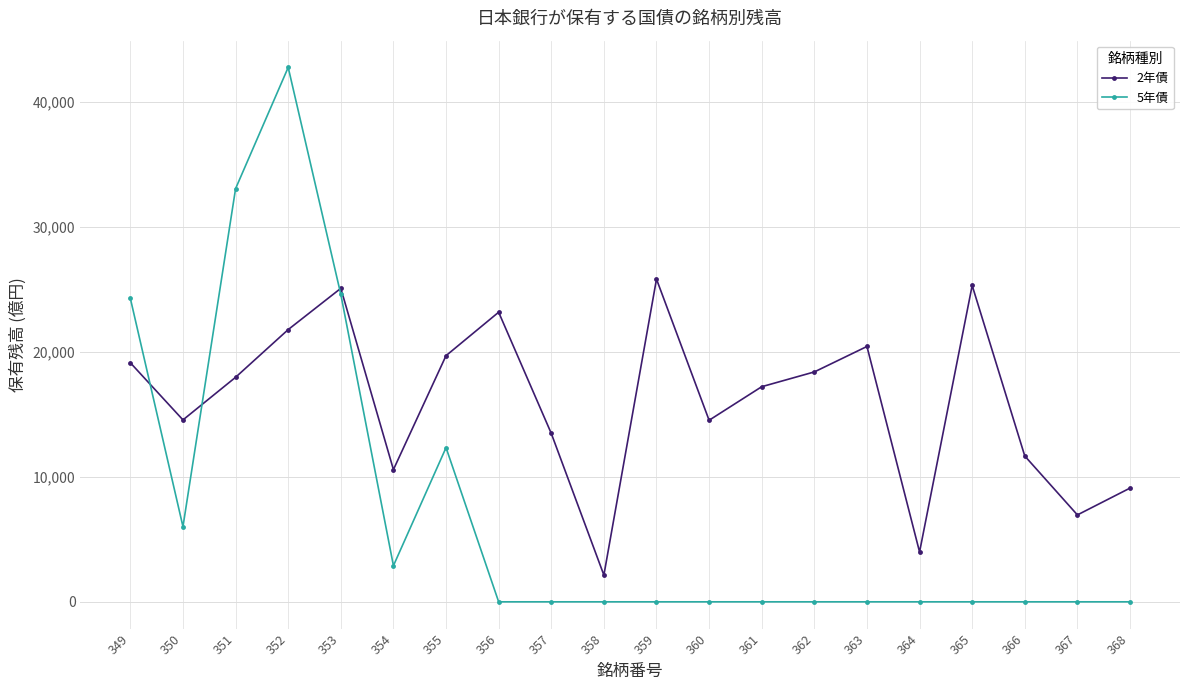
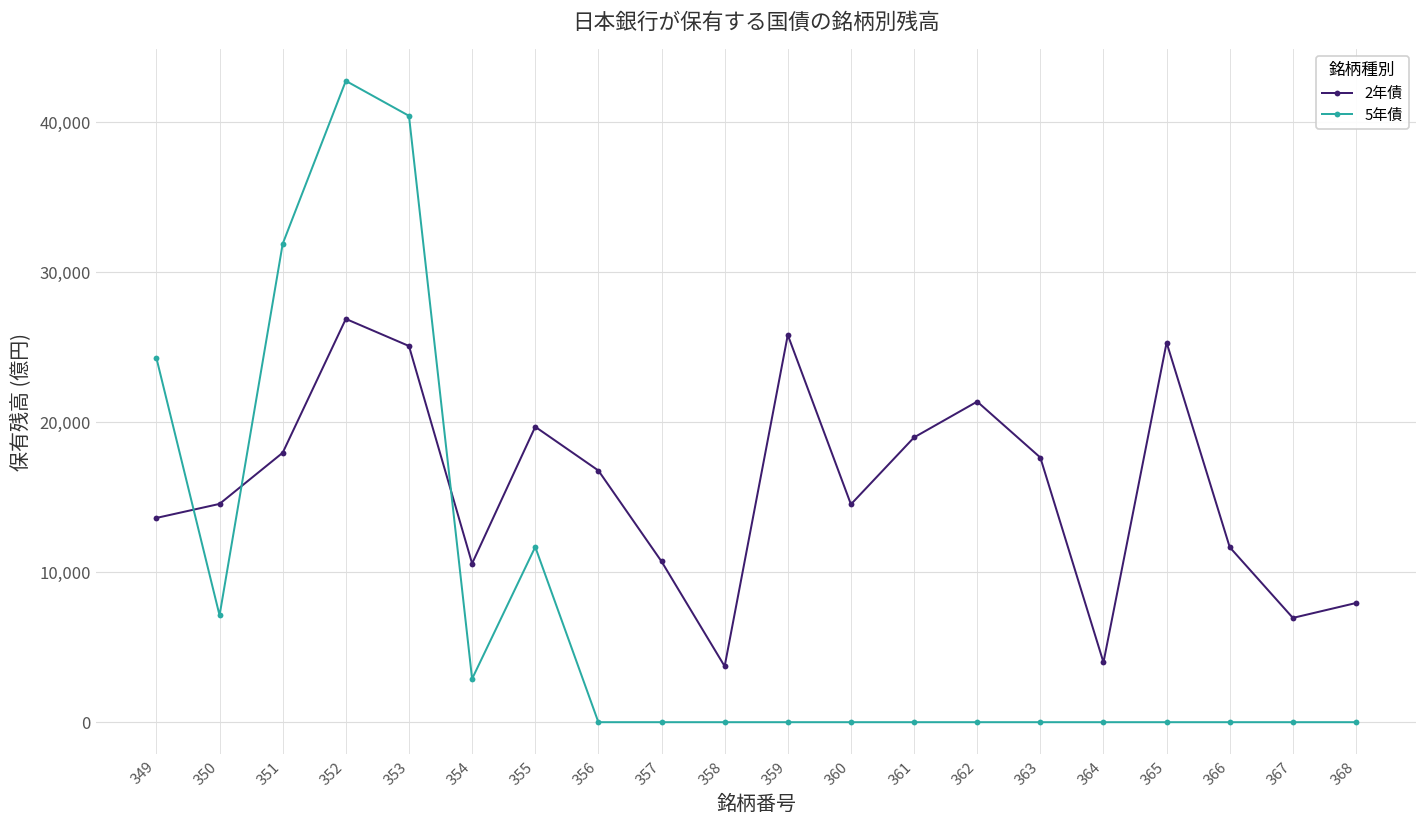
  {
    "2年債": {
-     "349": "19,100",
+     "349": "13,600",
      "350": "14,600",
      "351": "18,000",
-     "352": "21,800",
+     "352": "26,900",
      "353": "25,100",
      "354": "10,600",
      "355": "19,700",
-     "356": "23,200",
-     "357": "13,500",
-     "358": "2,100",
+     "356": "16,800",
+     "357": "10,700",
+     "358": "3,700",
      "359": "25,800",
      "360": "14,500",
-     "361": "17,200",
-     "362": "18,400",
-     "363": "20,400",
+     "361": "19,000",
+     "362": "21,400",
+     "363": "17,600",
      "364": "4,000",
      "365": "25,300",
      "366": "11,700",
      "367": "7,000",
-     "368": "9,100"
+     "368": "7,900"
    },
    "5年債": {
      "349": "24,300",
-     "350": "6,000",
-     "351": "33,100",
+     "350": "7,100",
+     "351": "31,900",
      "352": "42,800",
-     "353": "24,600",
+     "353": "40,400",
      "354": "2,900",
-     "355": "12,300",
+     "355": "11,700",
      "356": "0",
      "357": "0",
      "358": "0",
      "359": "0",
      "360": "0",
      "361": "0",
      "362": "0",
      "363": "0",
      "364": "0",
      "365": "0",
      "366": "0",
      "367": "0",
      "368": "0"
    }
  }
